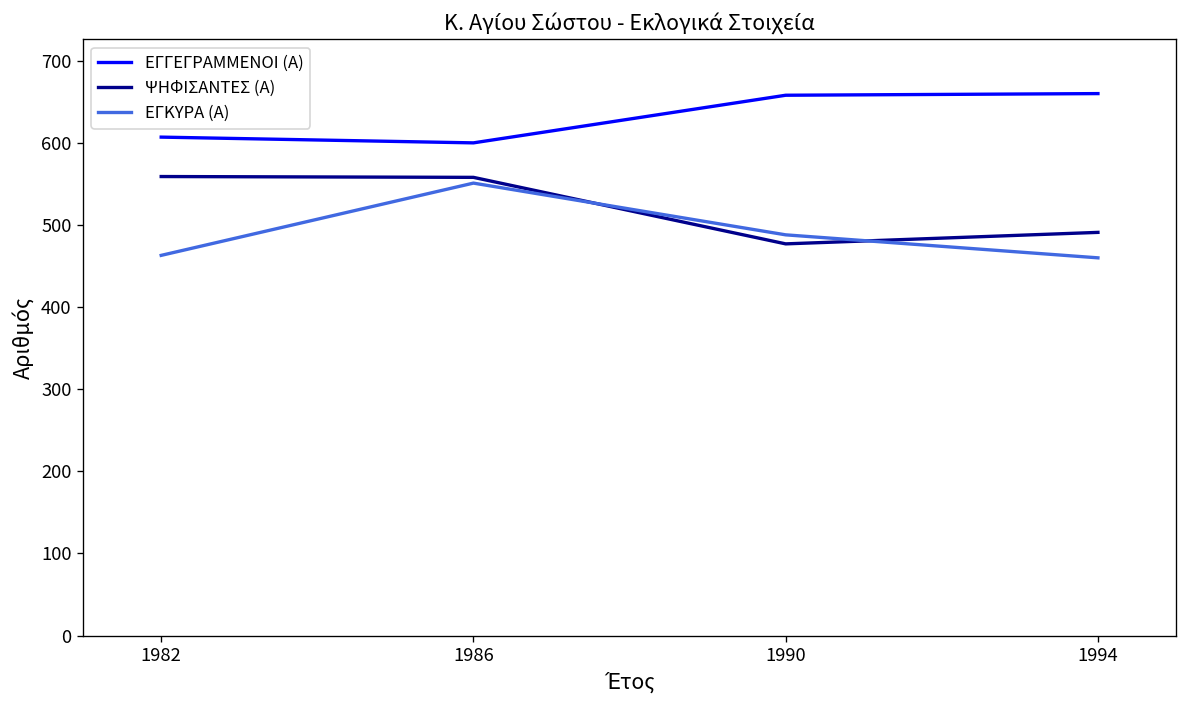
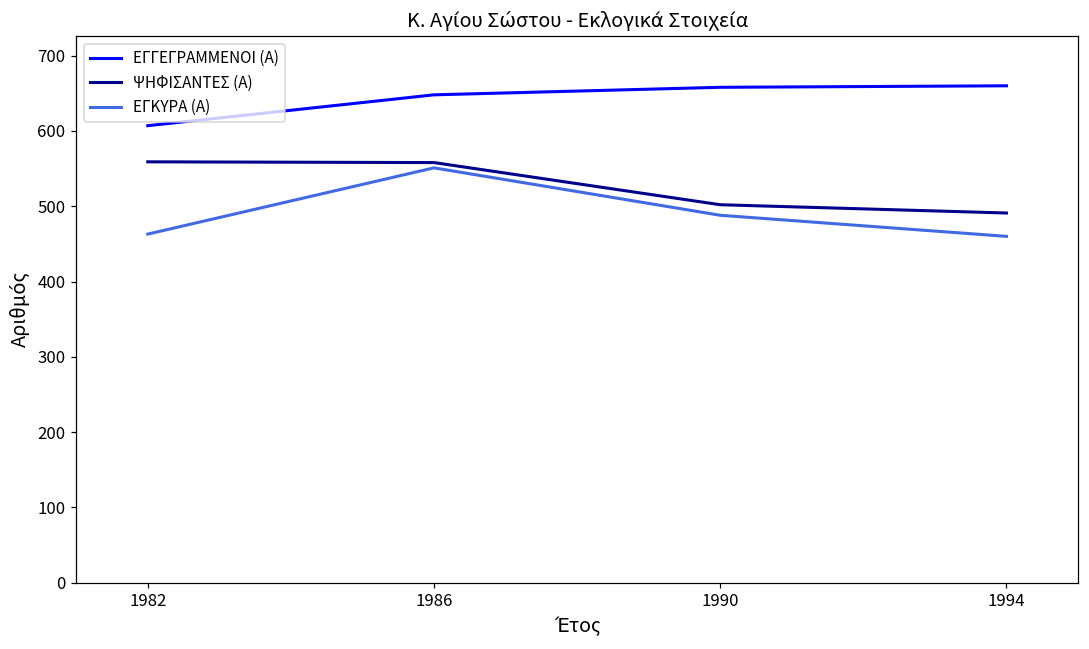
  {
    "ΕΓΓΕΓΡΑΜΜΕΝΟΙ (Α)": {
      "1982": 610,
-     "1986": 600,
+     "1986": 650,
      "1990": 660,
      "1994": 660
    },
    "ΨΗΦΙΣΑΝΤΕΣ (Α)": {
      "1982": 560,
      "1986": 560,
-     "1990": 480,
+     "1990": 500,
      "1994": 490
    },
    "ΕΓΚΥΡΑ (Α)": {
      "1982": 460,
      "1986": 550,
      "1990": 490,
      "1994": 460
    }
  }
